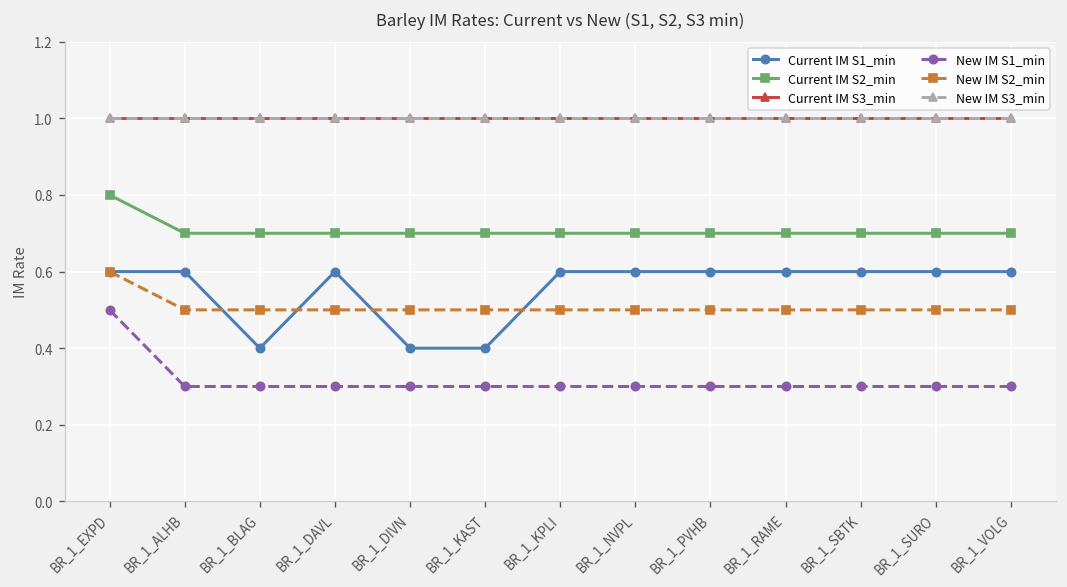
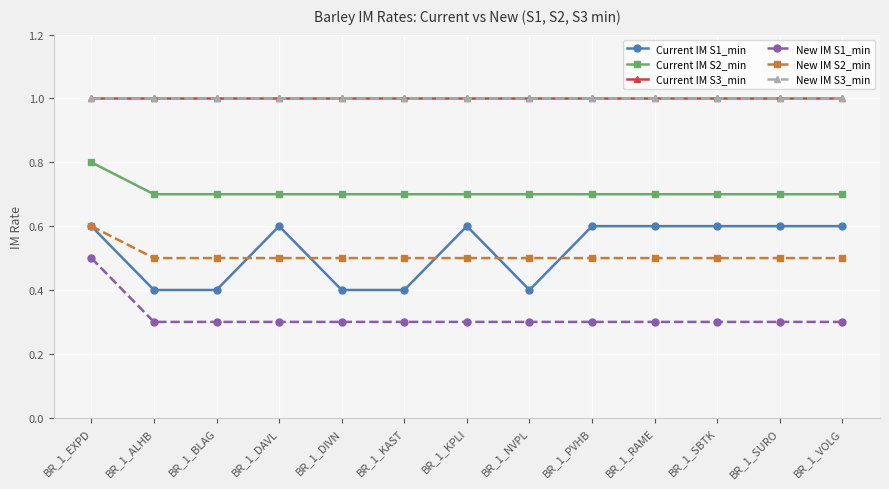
  {
    "Current IM S1_min": {
-     "BR_1_ALHB": 0.6,
+     "BR_1_ALHB": 0.4,
      "BR_1_BLAG": 0.4,
      "BR_1_DAVL": 0.6,
      "BR_1_DIVN": 0.4,
      "BR_1_KAST": 0.4,
      "BR_1_KPLI": 0.6,
-     "BR_1_NVPL": 0.6,
+     "BR_1_NVPL": 0.4,
      "BR_1_PVHB": 0.6,
      "BR_1_RAME": 0.6,
      "BR_1_SBTK": 0.6,
      "BR_1_SURO": 0.6,
      "BR_1_VOLG": 0.6
    },
    "Current IM S2_min": {
      "BR_1_EXPD": 0.8,
      "BR_1_ALHB": 0.7,
      "BR_1_BLAG": 0.7,
      "BR_1_DAVL": 0.7,
      "BR_1_DIVN": 0.7,
      "BR_1_KAST": 0.7,
      "BR_1_KPLI": 0.7,
      "BR_1_NVPL": 0.7,
      "BR_1_PVHB": 0.7,
      "BR_1_RAME": 0.7,
      "BR_1_SBTK": 0.7,
      "BR_1_SURO": 0.7,
      "BR_1_VOLG": 0.7
    },
    "New IM S3_min": {
      "BR_1_EXPD": 1.0,
      "BR_1_ALHB": 1.0,
      "BR_1_BLAG": 1.0,
      "BR_1_DAVL": 1.0,
      "BR_1_DIVN": 1.0,
      "BR_1_KAST": 1.0,
      "BR_1_KPLI": 1.0,
      "BR_1_NVPL": 1.0,
      "BR_1_PVHB": 1.0,
      "BR_1_RAME": 1.0,
      "BR_1_SBTK": 1.0,
      "BR_1_SURO": 1.0,
      "BR_1_VOLG": 1.0
    },
    "New IM S1_min": {
      "BR_1_EXPD": 0.5,
      "BR_1_ALHB": 0.3,
      "BR_1_BLAG": 0.3,
      "BR_1_DAVL": 0.3,
      "BR_1_DIVN": 0.3,
      "BR_1_KAST": 0.3,
      "BR_1_KPLI": 0.3,
      "BR_1_NVPL": 0.3,
      "BR_1_PVHB": 0.3,
      "BR_1_RAME": 0.3,
      "BR_1_SBTK": 0.3,
      "BR_1_SURO": 0.3,
      "BR_1_VOLG": 0.3
    },
    "New IM S2_min": {
      "BR_1_ALHB": 0.5,
      "BR_1_BLAG": 0.5,
      "BR_1_DAVL": 0.5,
      "BR_1_DIVN": 0.5,
      "BR_1_KAST": 0.5,
      "BR_1_KPLI": 0.5,
      "BR_1_NVPL": 0.5,
      "BR_1_PVHB": 0.5,
      "BR_1_RAME": 0.5,
      "BR_1_SBTK": 0.5,
      "BR_1_SURO": 0.5,
      "BR_1_VOLG": 0.5
    }
  }
